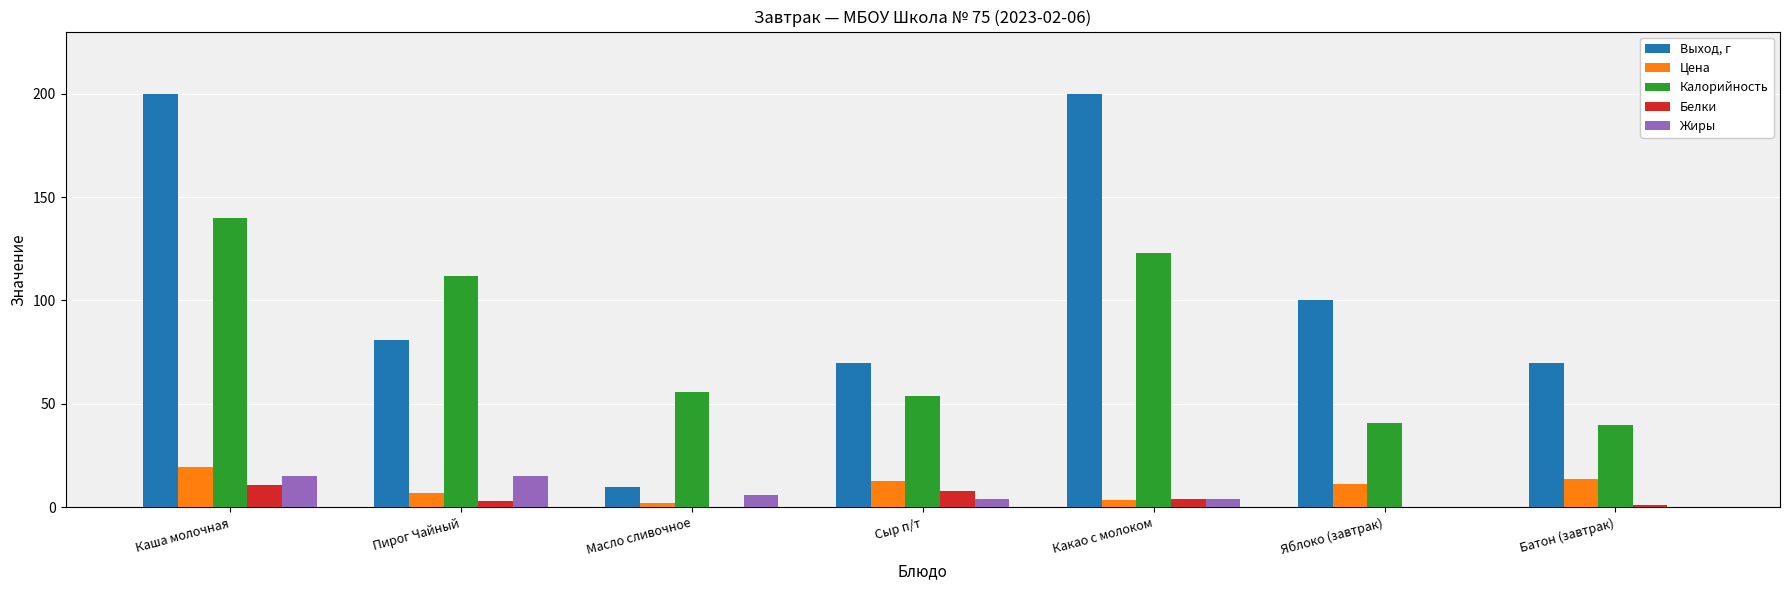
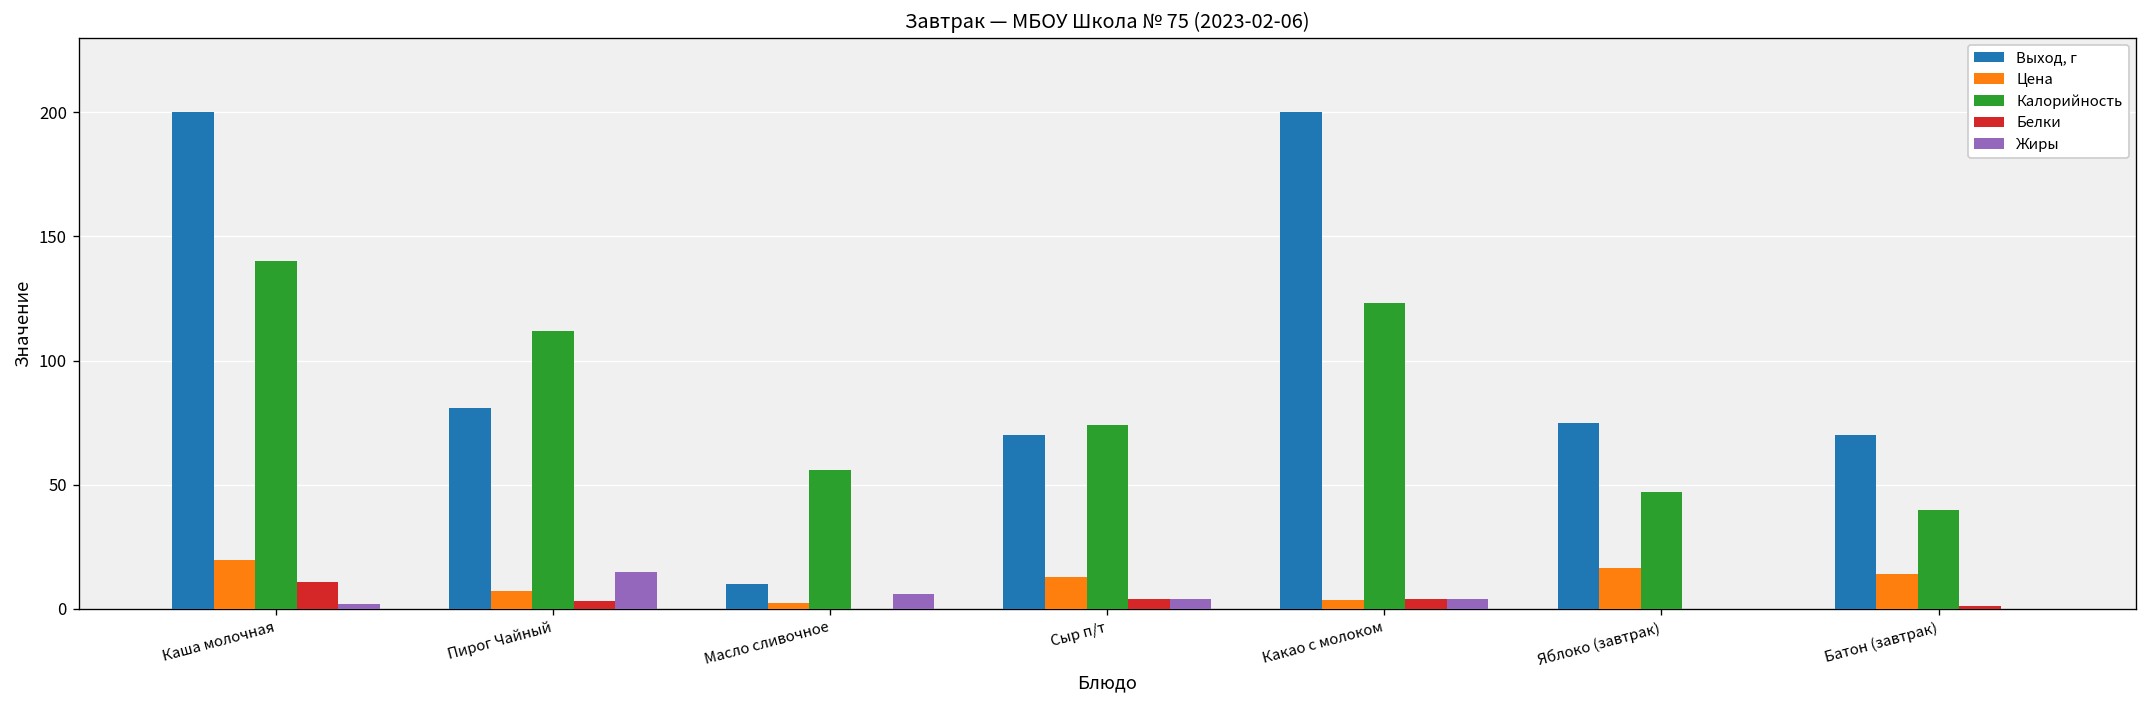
  {
    "Выход, г": {
      "Каша молочная": 200,
      "Пирог Чайный": 81,
      "Масло сливочное": 10,
      "Сыр п/т": 70,
      "Какао с молоком": 200,
-     "Яблоко (завтрак)": 100,
+     "Яблоко (завтрак)": 75,
      "Батон (завтрак)": 70
    },
    "Цена": {
      "Каша молочная": 20,
      "Пирог Чайный": 7,
      "Масло сливочное": 2,
      "Сыр п/т": 13,
      "Какао с молоком": 4,
-     "Яблоко (завтрак)": 11,
+     "Яблоко (завтрак)": 16,
      "Батон (завтрак)": 14
    },
    "Калорийность": {
      "Каша молочная": 140,
      "Пирог Чайный": 112,
      "Масло сливочное": 56,
-     "Сыр п/т": 54,
+     "Сыр п/т": 74,
      "Какао с молоком": 123,
-     "Яблоко (завтрак)": 41,
+     "Яблоко (завтрак)": 47,
      "Батон (завтрак)": 40
    },
    "Белки": {
      "Каша молочная": 11,
      "Пирог Чайный": 3,
      "Масло сливочное": 0,
-     "Сыр п/т": 8,
+     "Сыр п/т": 4,
      "Какао с молоком": 4,
      "Яблоко (завтрак)": 0
    },
    "Жиры": {
-     "Каша молочная": 15,
+     "Каша молочная": 2,
      "Пирог Чайный": 15,
      "Масло сливочное": 6,
      "Сыр п/т": 4,
      "Какао с молоком": 4,
      "Яблоко (завтрак)": 0,
      "Батон (завтрак)": 0
    }
  }
